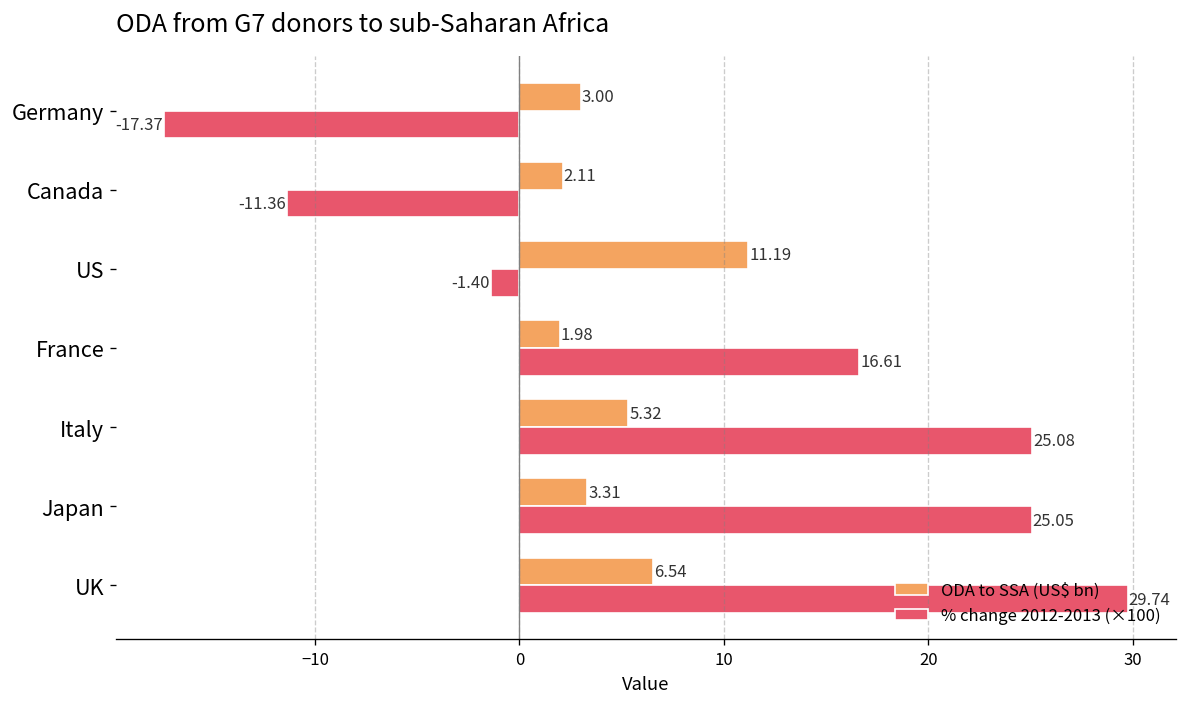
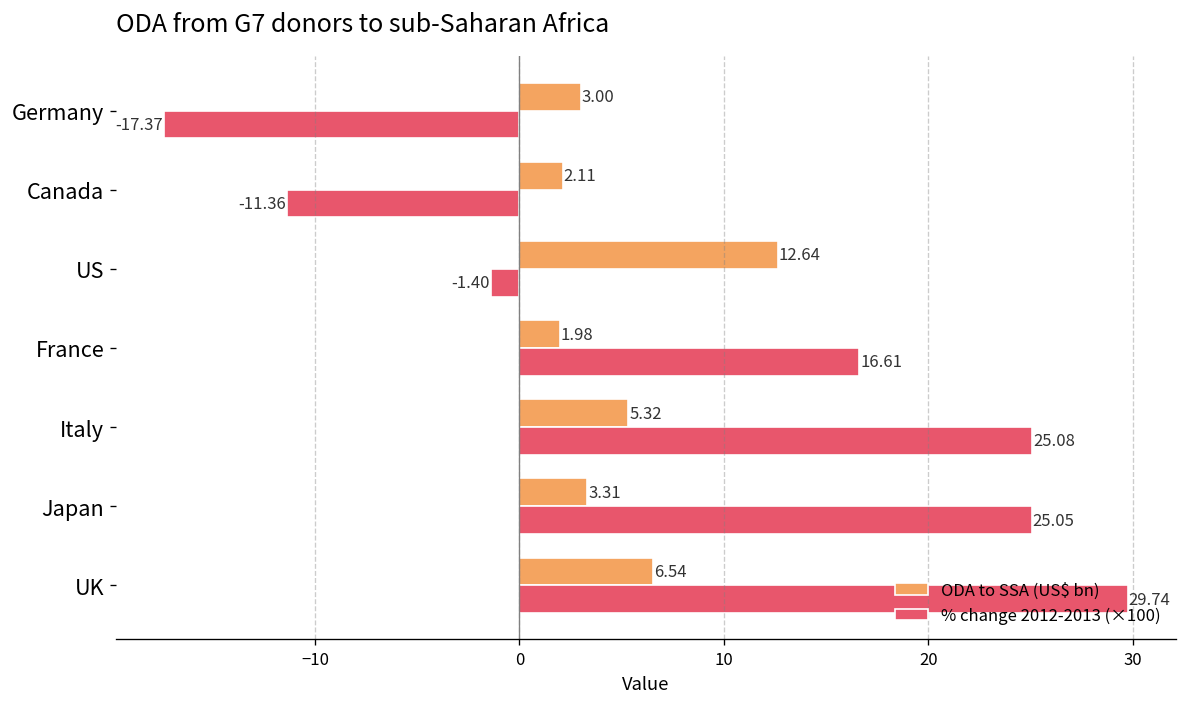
  {
    "ODA to SSA (US$ bn)": {
      "Germany": 3.00,
      "Canada": 2.11,
-     "US": 11.19,
+     "US": 12.64,
      "France": 1.98,
      "Italy": 5.32,
      "Japan": 3.31,
      "UK": 6.54
    },
    "% change 2012-2013 (×100)": {
      "Germany": -17.37,
      "Canada": -11.36,
      "US": -1.40,
      "France": 16.61,
      "Italy": 25.08,
      "Japan": 25.05,
      "UK": 29.74
    }
  }
